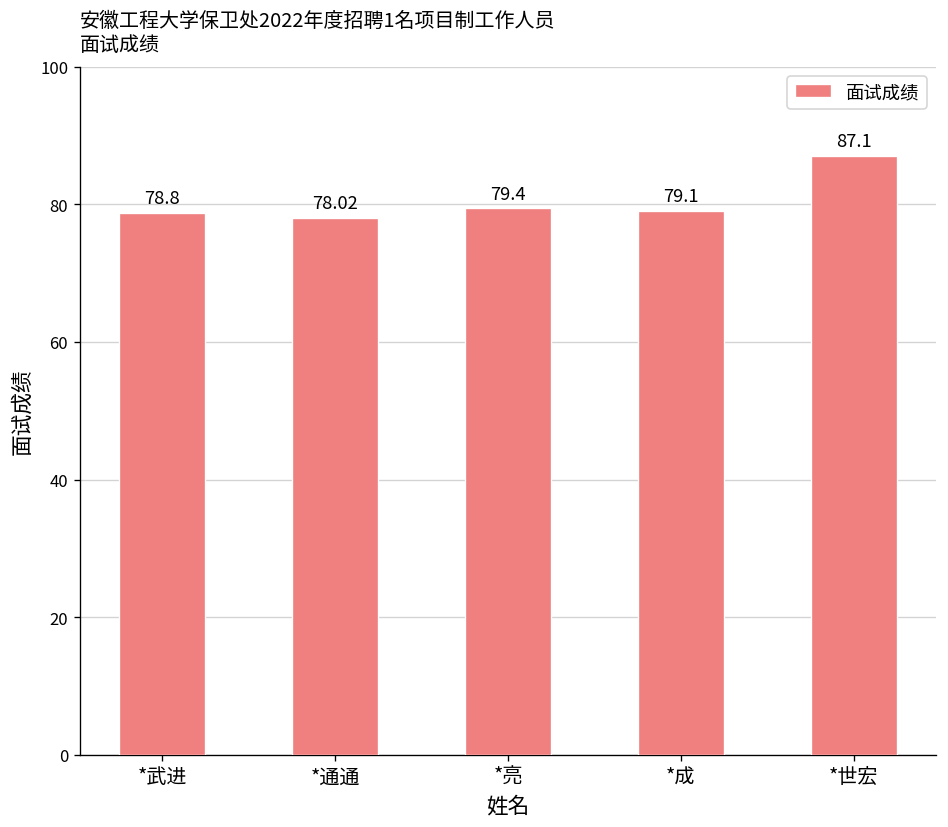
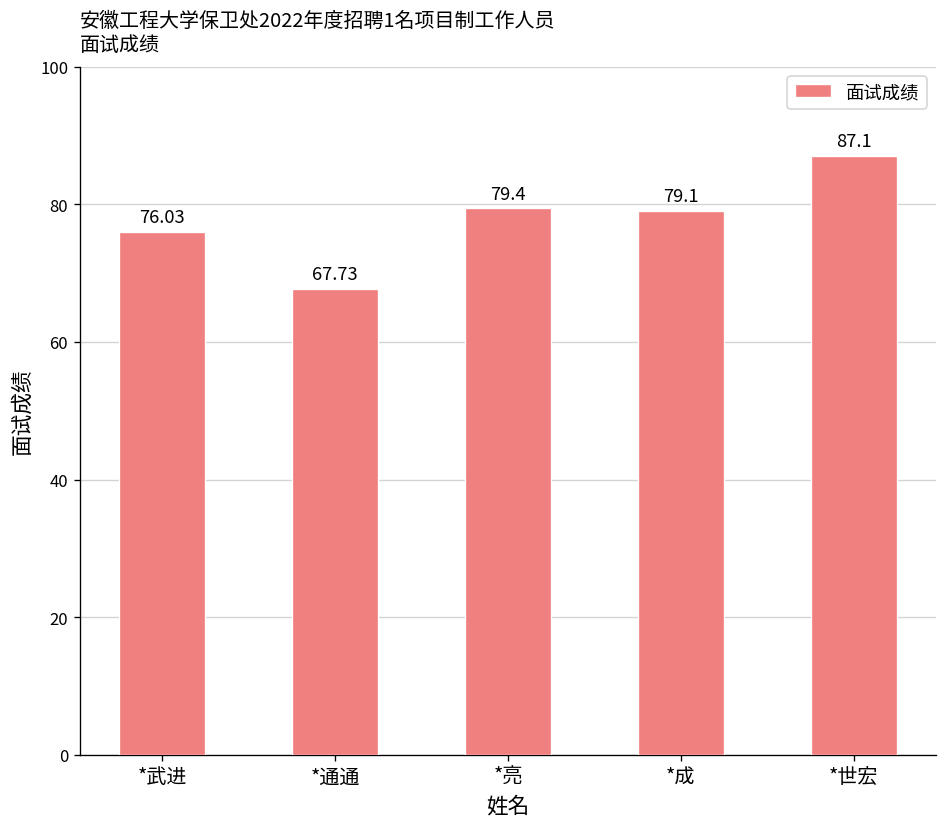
  {
-   "*武进": 78.8,
-   "*通通": 78.02,
+   "*武进": 76.03,
+   "*通通": 67.73,
    "*亮": 79.4,
    "*成": 79.1,
    "*世宏": 87.1
  }
